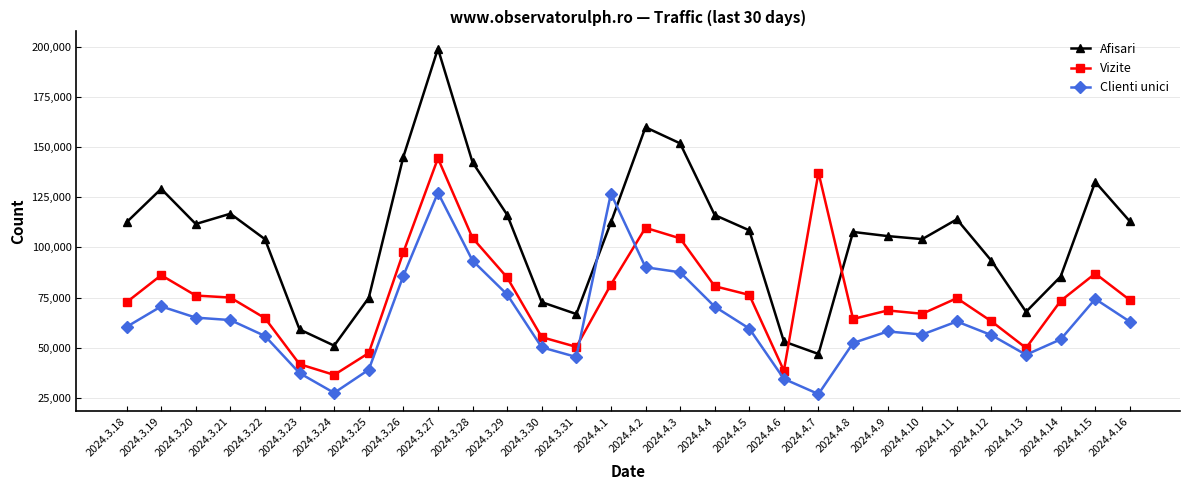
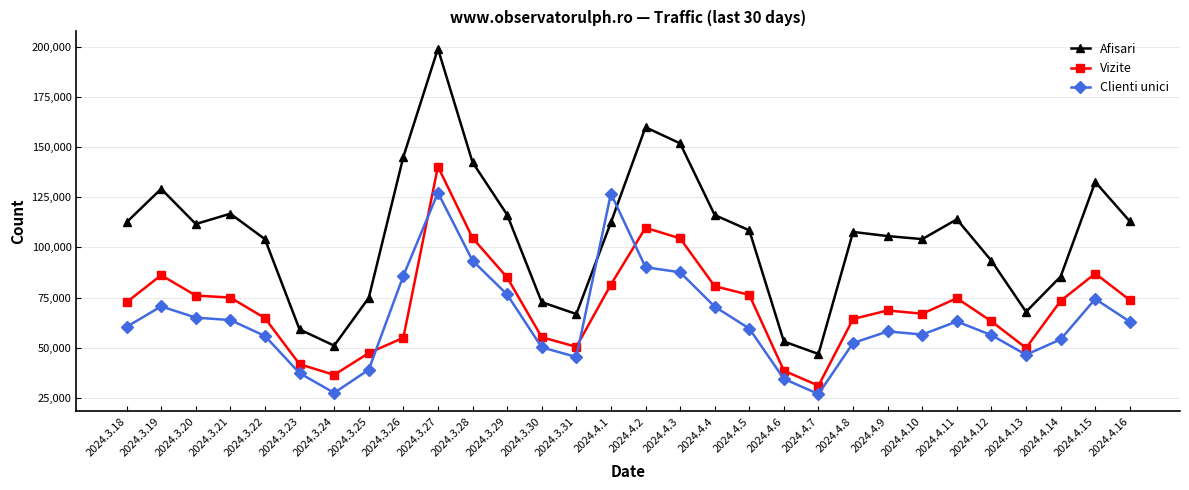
  {
    "Afisari": {
      "2024.3.18": "113,000",
      "2024.3.19": "129,000",
      "2024.3.20": "112,000",
      "2024.3.21": "117,000",
      "2024.3.22": "104,000",
      "2024.3.23": "59,000",
      "2024.3.24": "51,000",
      "2024.3.25": "75,000",
      "2024.3.26": "145,000",
      "2024.3.27": "199,000",
      "2024.3.28": "142,000",
      "2024.3.29": "116,000",
      "2024.3.30": "73,000",
      "2024.3.31": "67,000",
      "2024.4.1": "112,000",
      "2024.4.2": "160,000",
      "2024.4.3": "152,000",
      "2024.4.4": "116,000",
      "2024.4.5": "109,000",
      "2024.4.6": "53,000",
      "2024.4.7": "47,000",
      "2024.4.8": "108,000",
      "2024.4.9": "106,000",
      "2024.4.10": "104,000",
      "2024.4.11": "114,000",
      "2024.4.12": "93,000",
      "2024.4.13": "68,000",
      "2024.4.14": "85,000",
      "2024.4.15": "133,000",
      "2024.4.16": "113,000"
    },
    "Vizite": {
      "2024.3.18": "73,000",
      "2024.3.19": "86,000",
      "2024.3.20": "76,000",
      "2024.3.21": "75,000",
      "2024.3.22": "65,000",
      "2024.3.23": "42,000",
      "2024.3.24": "37,000",
      "2024.3.25": "47,000",
-     "2024.3.26": "98,000",
-     "2024.3.27": "144,000",
+     "2024.3.26": "55,000",
+     "2024.3.27": "140,000",
      "2024.3.28": "105,000",
      "2024.3.29": "85,000",
      "2024.3.30": "55,000",
      "2024.3.31": "50,000",
      "2024.4.1": "82,000",
      "2024.4.2": "110,000",
      "2024.4.3": "105,000",
      "2024.4.4": "81,000",
      "2024.4.5": "76,000",
      "2024.4.6": "39,000",
-     "2024.4.7": "137,000",
+     "2024.4.7": "31,000",
      "2024.4.8": "64,000",
      "2024.4.9": "69,000",
      "2024.4.10": "67,000",
      "2024.4.11": "75,000",
      "2024.4.12": "63,000",
      "2024.4.13": "50,000",
      "2024.4.14": "73,000",
      "2024.4.15": "87,000",
      "2024.4.16": "74,000"
    },
    "Clienti unici": {
      "2024.3.18": "60,000",
      "2024.3.19": "71,000",
      "2024.3.20": "65,000",
      "2024.3.21": "64,000",
      "2024.3.22": "56,000",
      "2024.3.23": "37,000",
      "2024.3.24": "28,000",
      "2024.3.25": "39,000",
      "2024.3.26": "86,000",
      "2024.3.27": "127,000",
      "2024.3.28": "93,000",
      "2024.3.29": "77,000",
      "2024.3.30": "50,000",
      "2024.3.31": "45,000",
      "2024.4.1": "127,000",
      "2024.4.2": "90,000",
      "2024.4.3": "88,000",
      "2024.4.4": "71,000",
      "2024.4.5": "60,000",
      "2024.4.6": "35,000",
      "2024.4.7": "27,000",
      "2024.4.8": "52,000",
      "2024.4.9": "58,000",
      "2024.4.10": "57,000",
      "2024.4.11": "63,000",
      "2024.4.12": "56,000",
      "2024.4.13": "47,000",
      "2024.4.14": "54,000",
      "2024.4.15": "74,000",
      "2024.4.16": "63,000"
    }
  }
